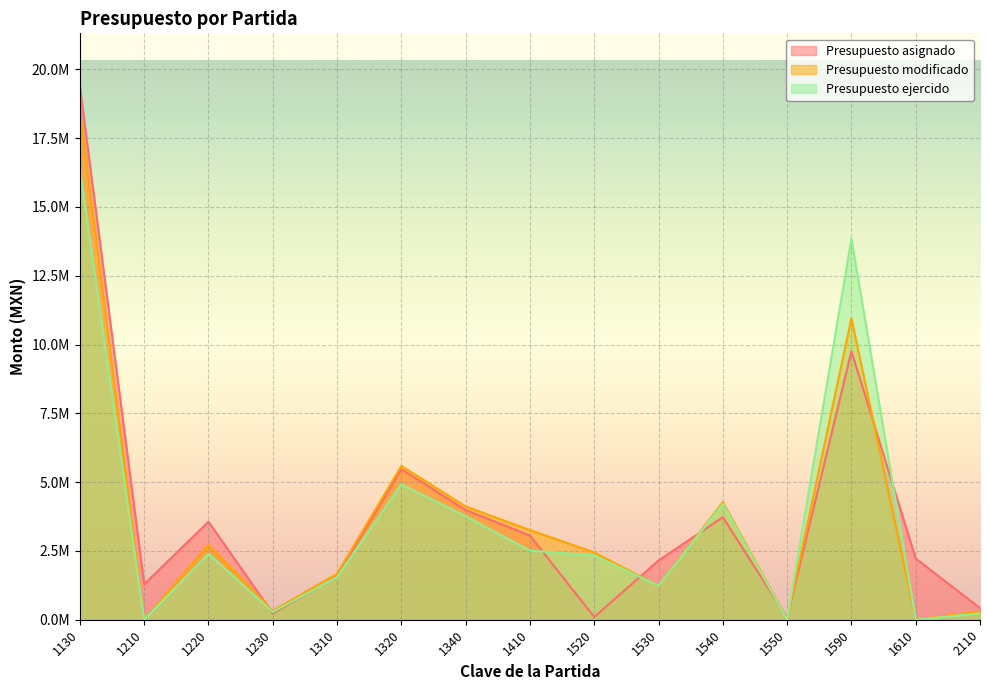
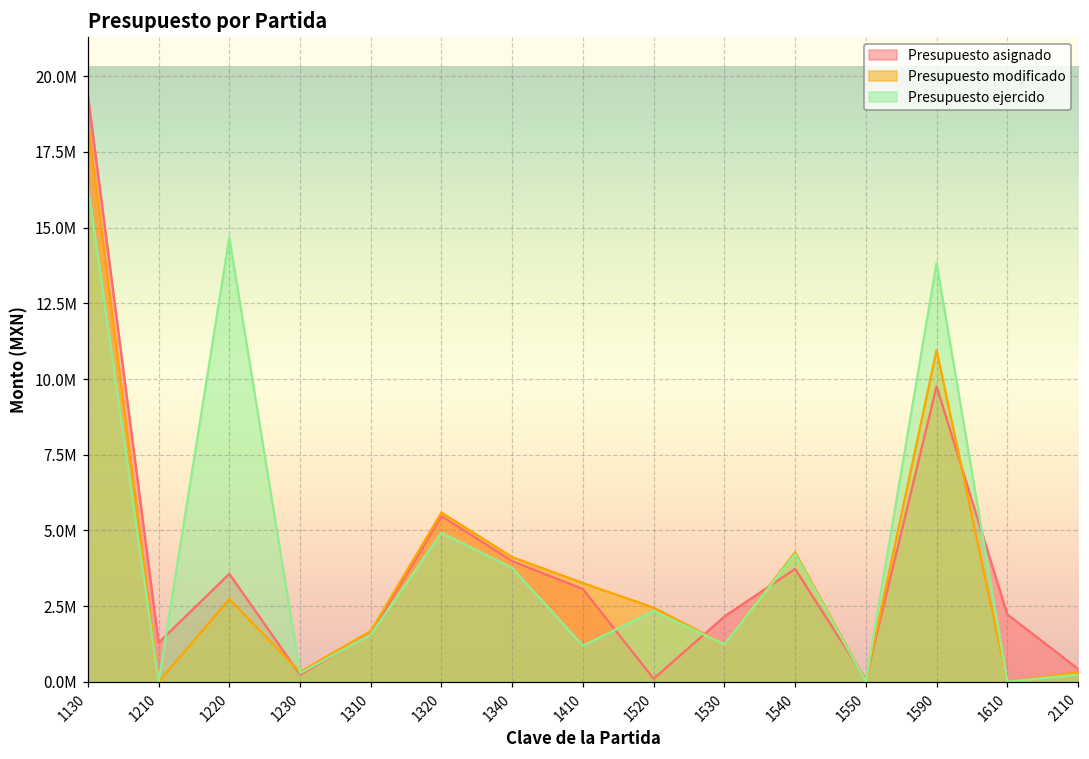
  {
    "Presupuesto asignado": {
      "1130": 19400000,
      "1210": 1300000,
      "1220": 3600000,
      "1320": 5500000,
      "1340": 4000000,
      "1410": 3100000,
      "1520": 100000,
      "1530": 2200000,
      "1540": 3700000,
      "1590": 9800000,
      "1610": 2200000,
      "2110": 400000
    },
    "Presupuesto modificado": {
      "1130": 18500000,
      "1220": 2700000,
      "1320": 5600000,
      "1340": 4100000,
      "1410": 3300000,
      "1520": 2400000,
      "1590": 11000000
    },
    "Presupuesto ejercido": {
      "1130": 16400000,
-     "1220": 2400000,
+     "1220": 14700000,
      "1320": 4900000,
      "1340": 3800000,
-     "1410": 2500000,
+     "1410": 1200000,
      "1520": 2300000,
      "1590": 13800000
    }
  }
